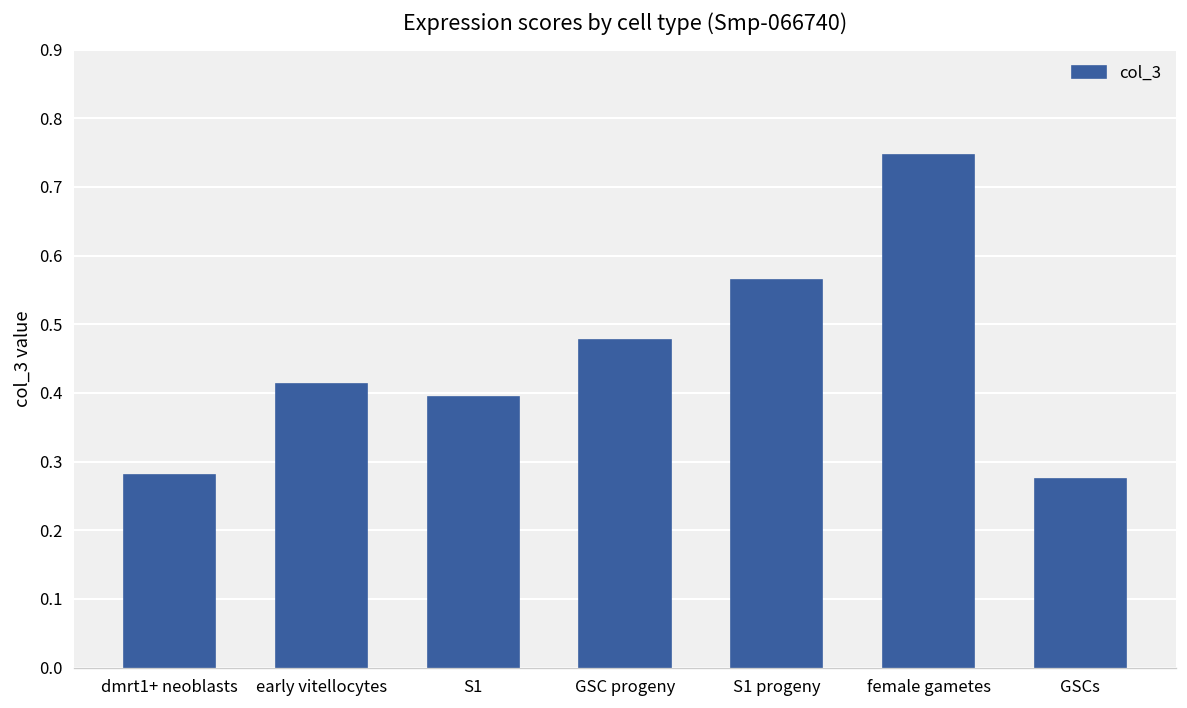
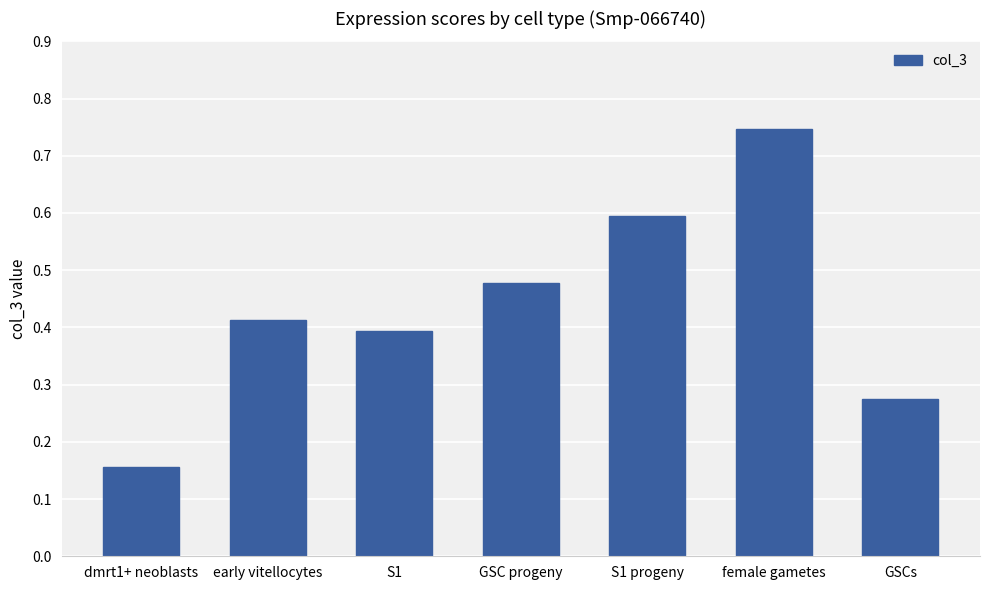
  {
-   "dmrt1+ neoblasts": 0.28,
+   "dmrt1+ neoblasts": 0.16,
    "early vitellocytes": 0.41,
    "S1": 0.39,
    "GSC progeny": 0.48,
-   "S1 progeny": 0.56,
+   "S1 progeny": 0.59,
    "female gametes": 0.75,
    "GSCs": 0.27
  }
